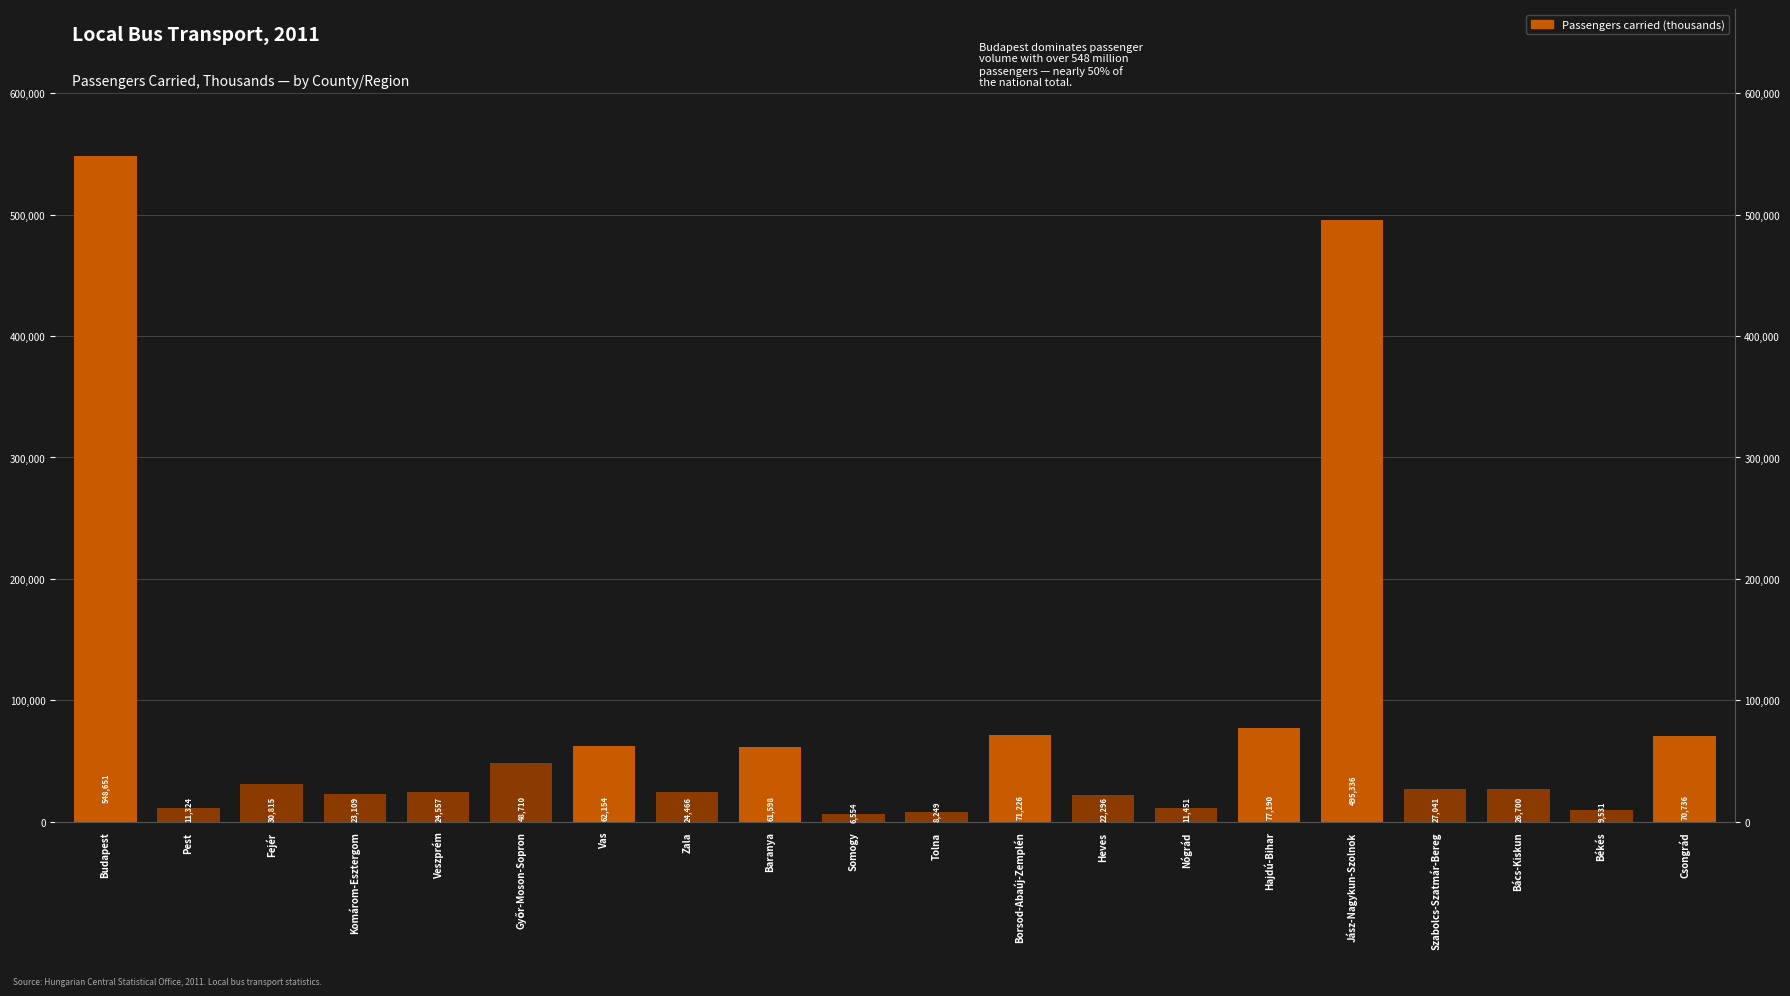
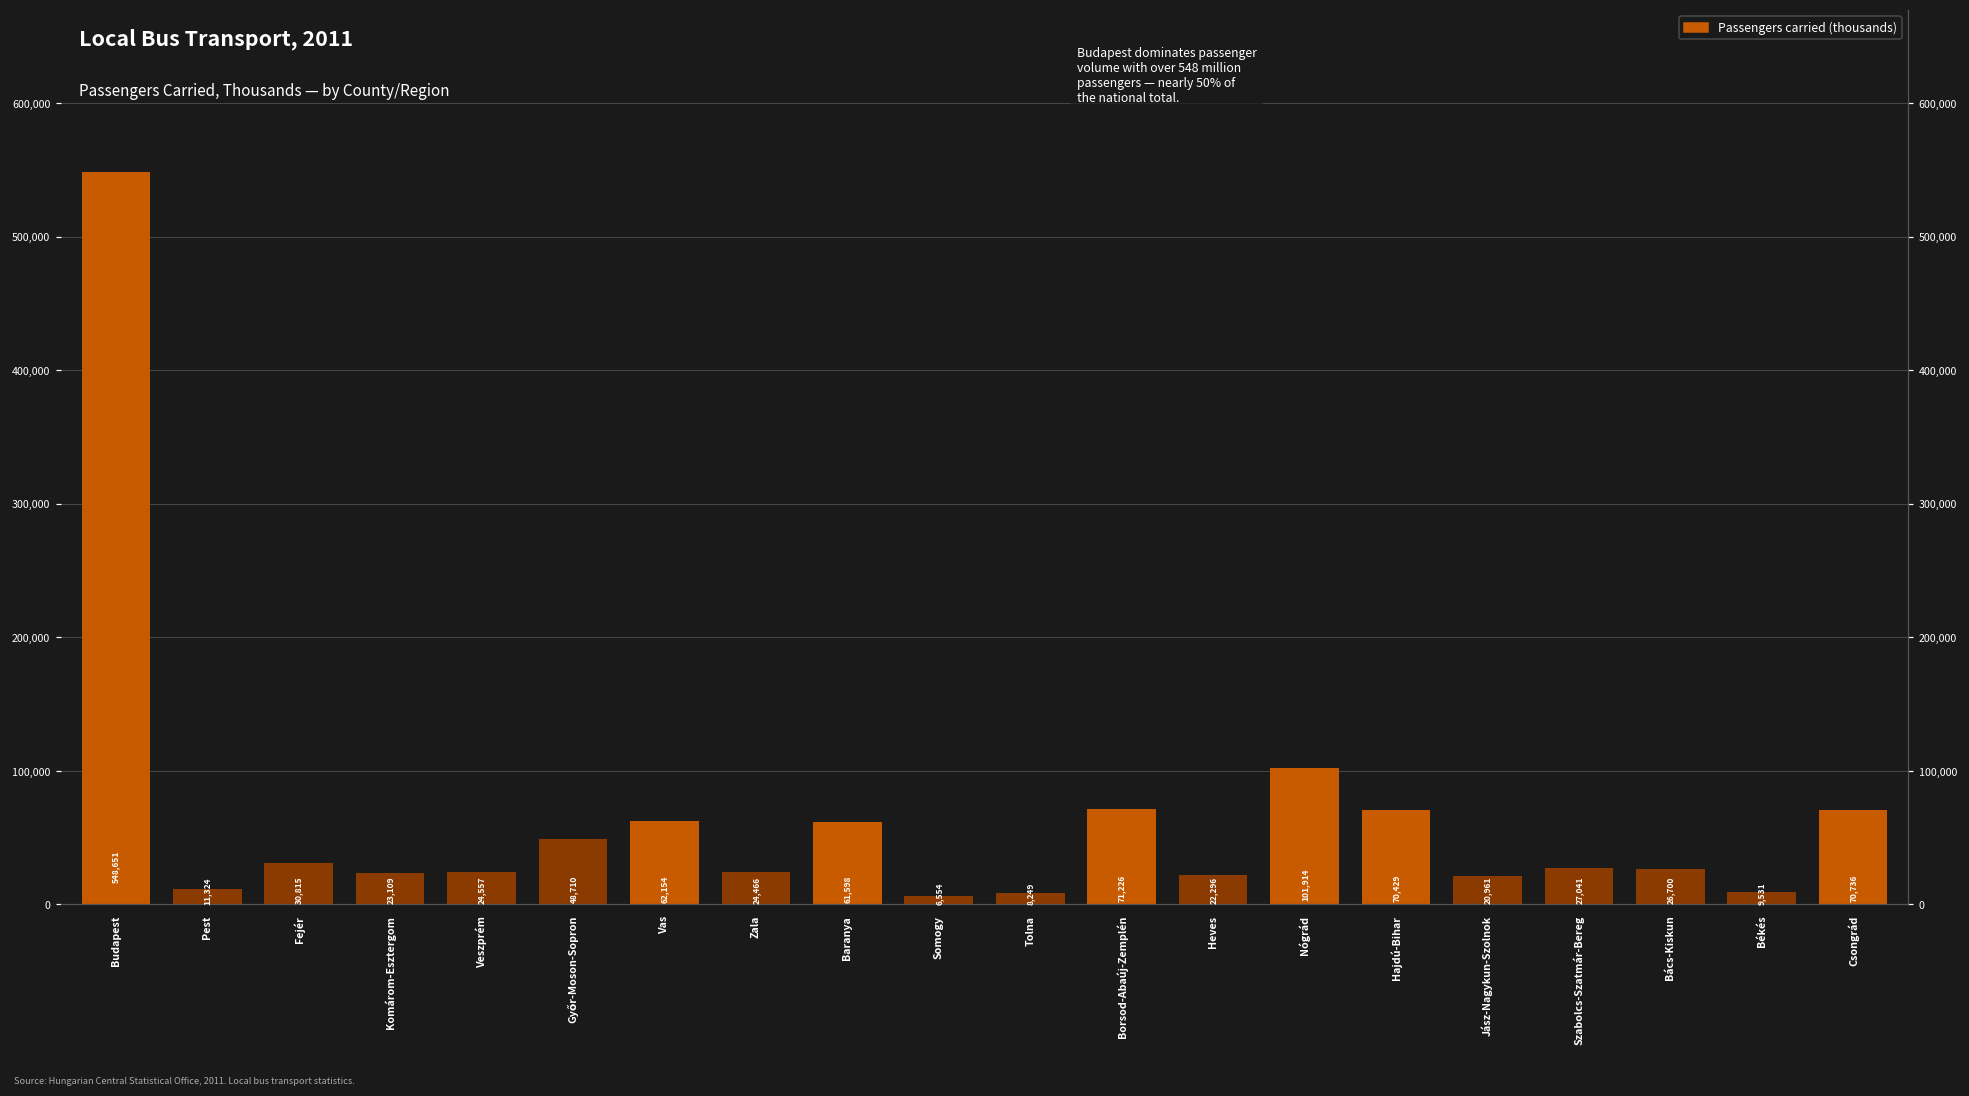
  {
    "Budapest": "548,651",
    "Pest": "11,324",
    "Fejér": "30,815",
    "Komárom-Esztergom": "23,109",
    "Veszprém": "24,557",
    "Győr-Moson-Sopron": "48,710",
    "Vas": "62,154",
    "Zala": "24,466",
    "Baranya": "61,598",
    "Somogy": "6,554",
    "Tolna": "8,249",
    "Borsod-Abaúj-Zemplén": "71,226",
    "Heves": "22,296",
-   "Nógrád": "11,451",
-   "Hajdú-Bihar": "77,190",
-   "Jász-Nagykun-Szolnok": "495,336",
+   "Nógrád": "101,914",
+   "Hajdú-Bihar": "70,429",
+   "Jász-Nagykun-Szolnok": "20,961",
    "Szabolcs-Szatmár-Bereg": "27,041",
    "Bács-Kiskun": "26,700",
    "Békés": "9,531",
    "Csongrád": "70,736"
  }
